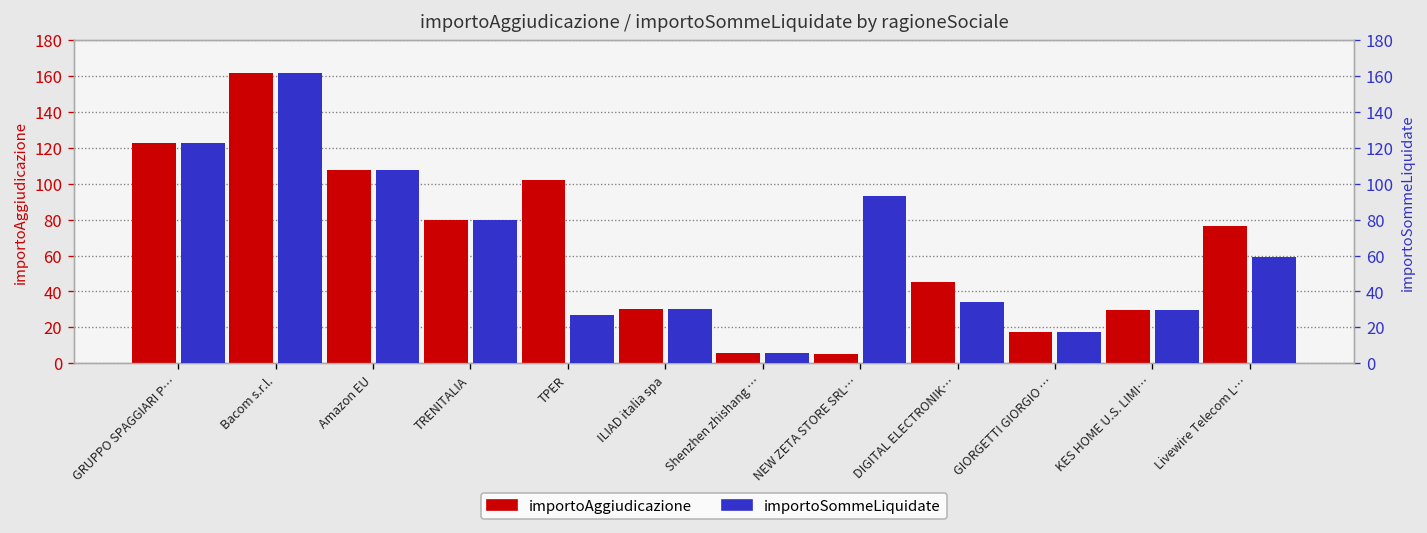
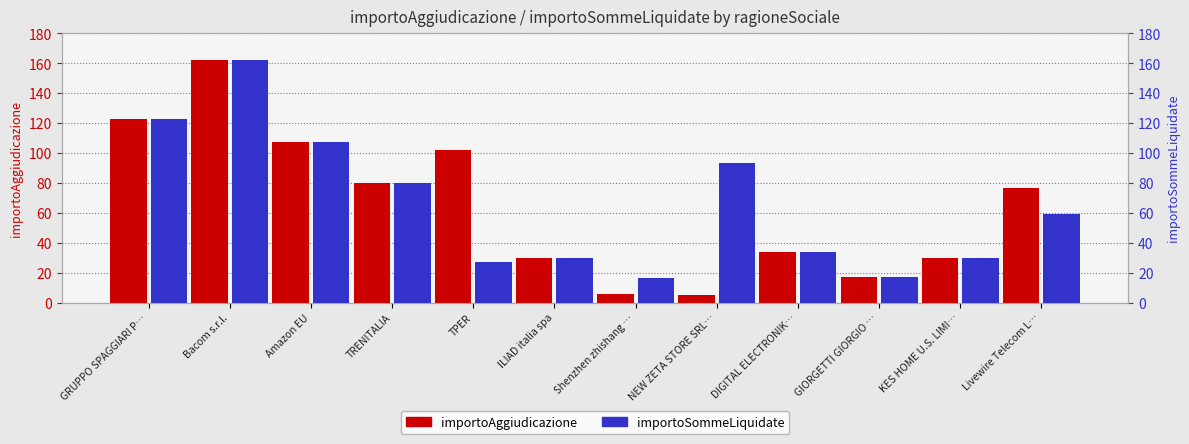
  {
    "importoAggiudicazione": {
      "GRUPPO SPAGGIARI P…": 123,
      "Bacom s.r.l.": 162,
      "Amazon EU": 108,
      "TRENITALIA": 80,
      "TPER": 102,
      "ILIAD italia spa": 30,
      "Shenzhen zhishang …": 6,
      "NEW ZETA STORE SRL…": 5,
-     "DIGITAL ELECTRONIK…": 45,
+     "DIGITAL ELECTRONIK…": 34,
      "GIORGETTI GIORGIO …": 17,
      "KES HOME U.S. LIMI…": 29,
      "Livewire Telecom L…": 77
    },
    "importoSommeLiquidate": {
      "GRUPPO SPAGGIARI P…": 123,
      "Bacom s.r.l.": 162,
      "Amazon EU": 108,
      "TRENITALIA": 80,
      "TPER": 27,
      "ILIAD italia spa": 30,
-     "Shenzhen zhishang …": 6,
+     "Shenzhen zhishang …": 17,
      "NEW ZETA STORE SRL…": 93,
      "DIGITAL ELECTRONIK…": 34,
      "GIORGETTI GIORGIO …": 17,
      "KES HOME U.S. LIMI…": 29,
      "Livewire Telecom L…": 59
    }
  }
